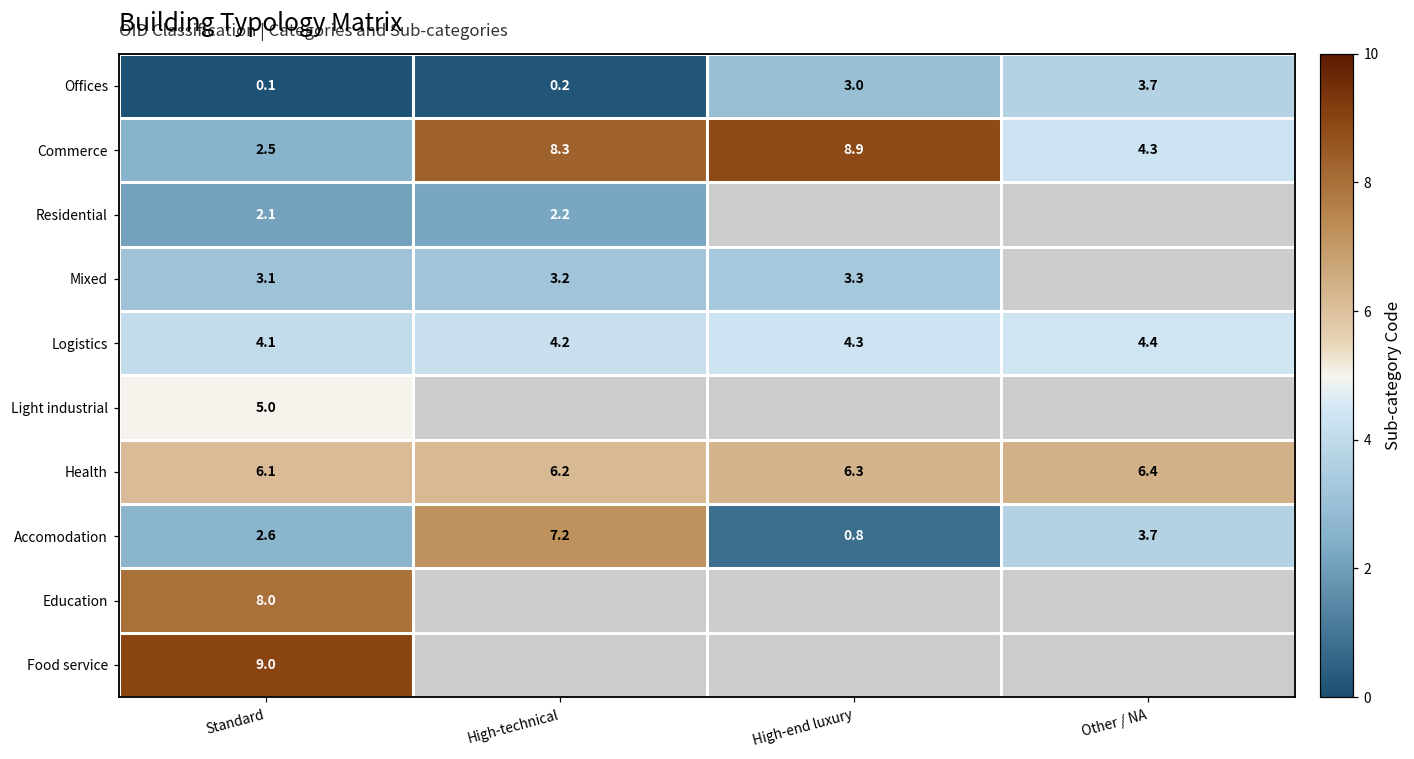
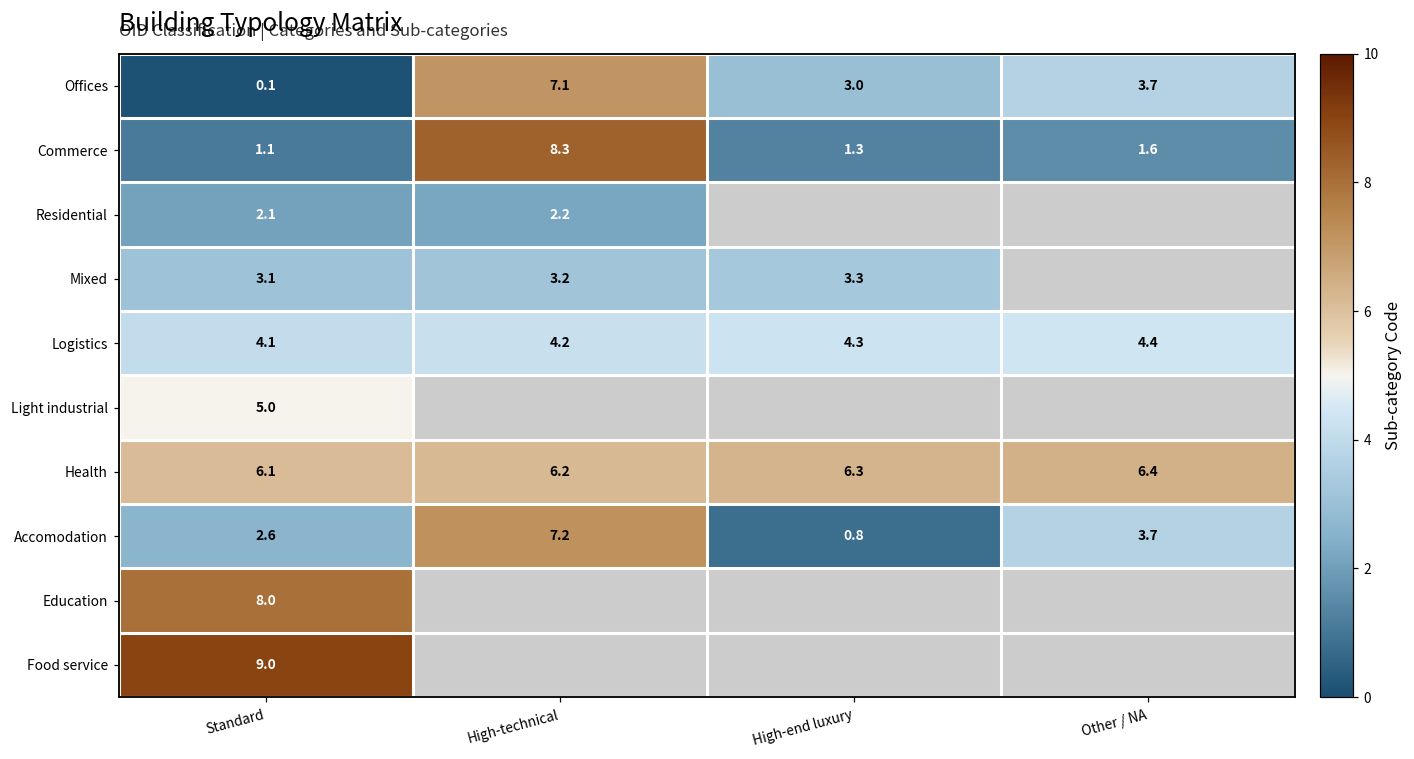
  {
    "Offices": {
      "Standard": 0.1,
-     "High-technical": 0.2,
+     "High-technical": 7.1,
      "High-end luxury": 3.0,
      "Other / NA": 3.7
    },
    "Commerce": {
-     "Standard": 2.5,
+     "Standard": 1.1,
      "High-technical": 8.3,
-     "High-end luxury": 8.9,
-     "Other / NA": 4.3
+     "High-end luxury": 1.3,
+     "Other / NA": 1.6
    },
    "Residential": {
      "Standard": 2.1,
      "High-technical": 2.2
    },
    "Mixed": {
      "Standard": 3.1,
      "High-technical": 3.2,
      "High-end luxury": 3.3
    },
    "Logistics": {
      "Standard": 4.1,
      "High-technical": 4.2,
      "High-end luxury": 4.3,
      "Other / NA": 4.4
    },
    "Light industrial": {
      "Standard": 5.0
    },
    "Health": {
      "Standard": 6.1,
      "High-technical": 6.2,
      "High-end luxury": 6.3,
      "Other / NA": 6.4
    },
    "Accomodation": {
      "Standard": 2.6,
      "High-technical": 7.2,
      "High-end luxury": 0.8,
      "Other / NA": 3.7
    },
    "Education": {
      "Standard": 8.0
    },
    "Food service": {
      "Standard": 9.0
    }
  }
